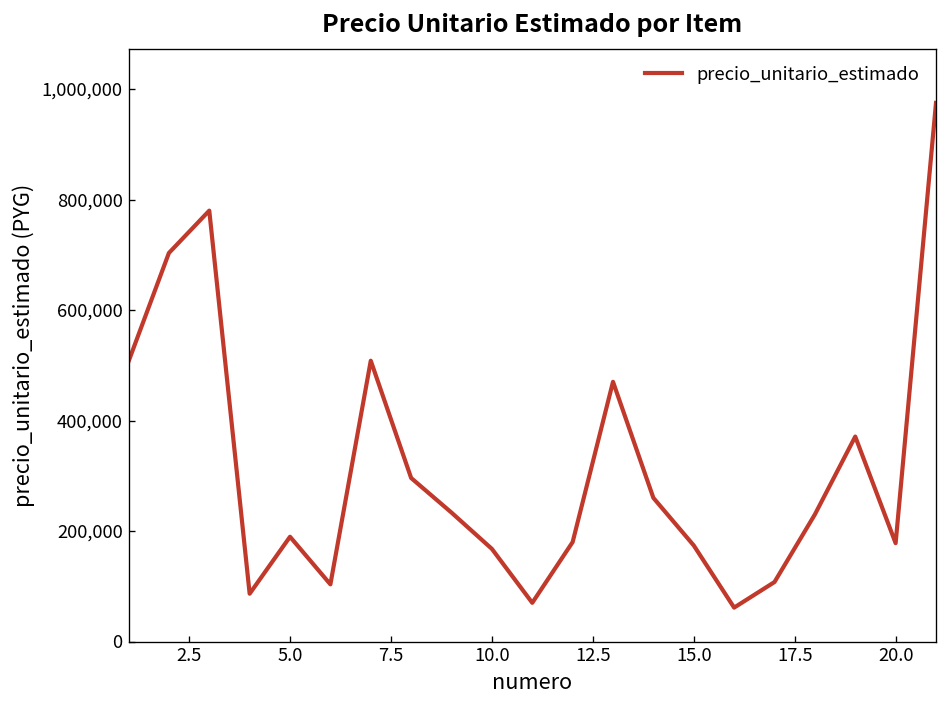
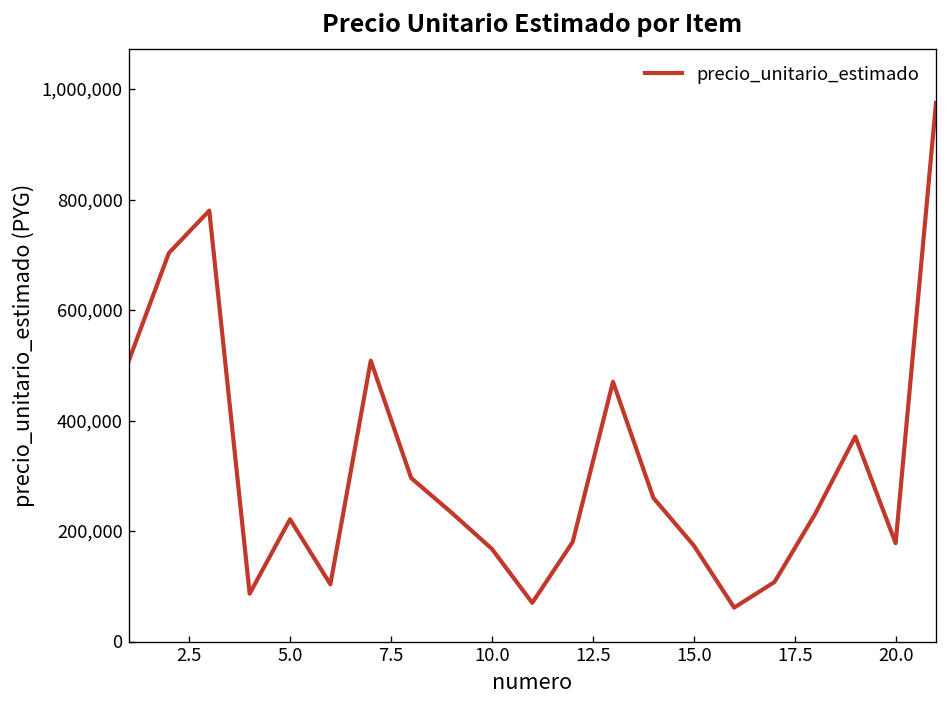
  {
-   "5.0": "190,000",
+   "5.0": "220,000",
    "10.0": "170,000",
    "15.0": "170,000",
    "20.0": "180,000"
  }
